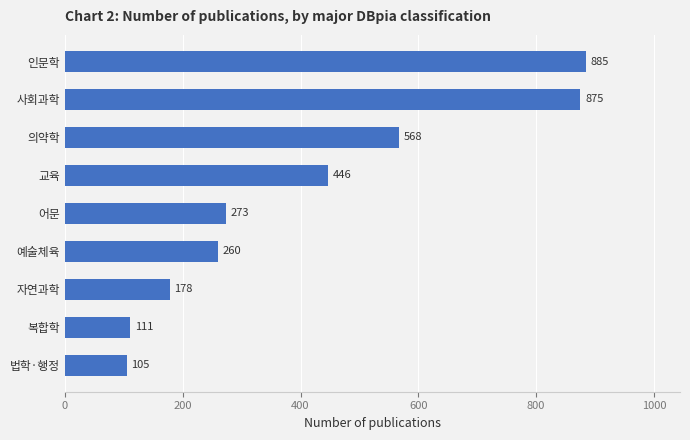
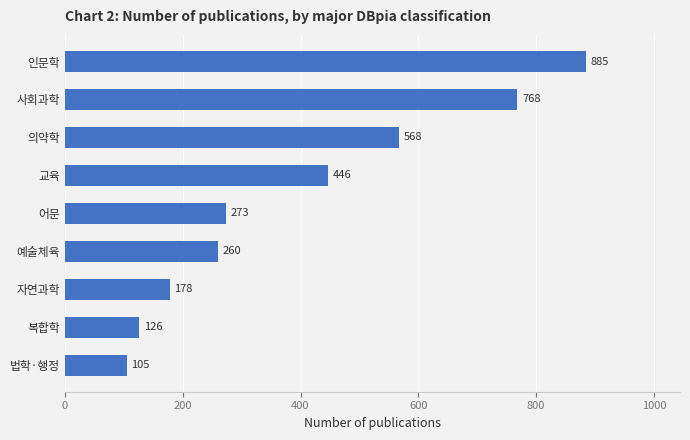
  {
    "인문학": 885,
-   "사회과학": 875,
+   "사회과학": 768,
    "의약학": 568,
    "교육": 446,
    "어문": 273,
    "예술체육": 260,
    "자연과학": 178,
-   "복합학": 111,
+   "복합학": 126,
    "법학·행정": 105
  }
